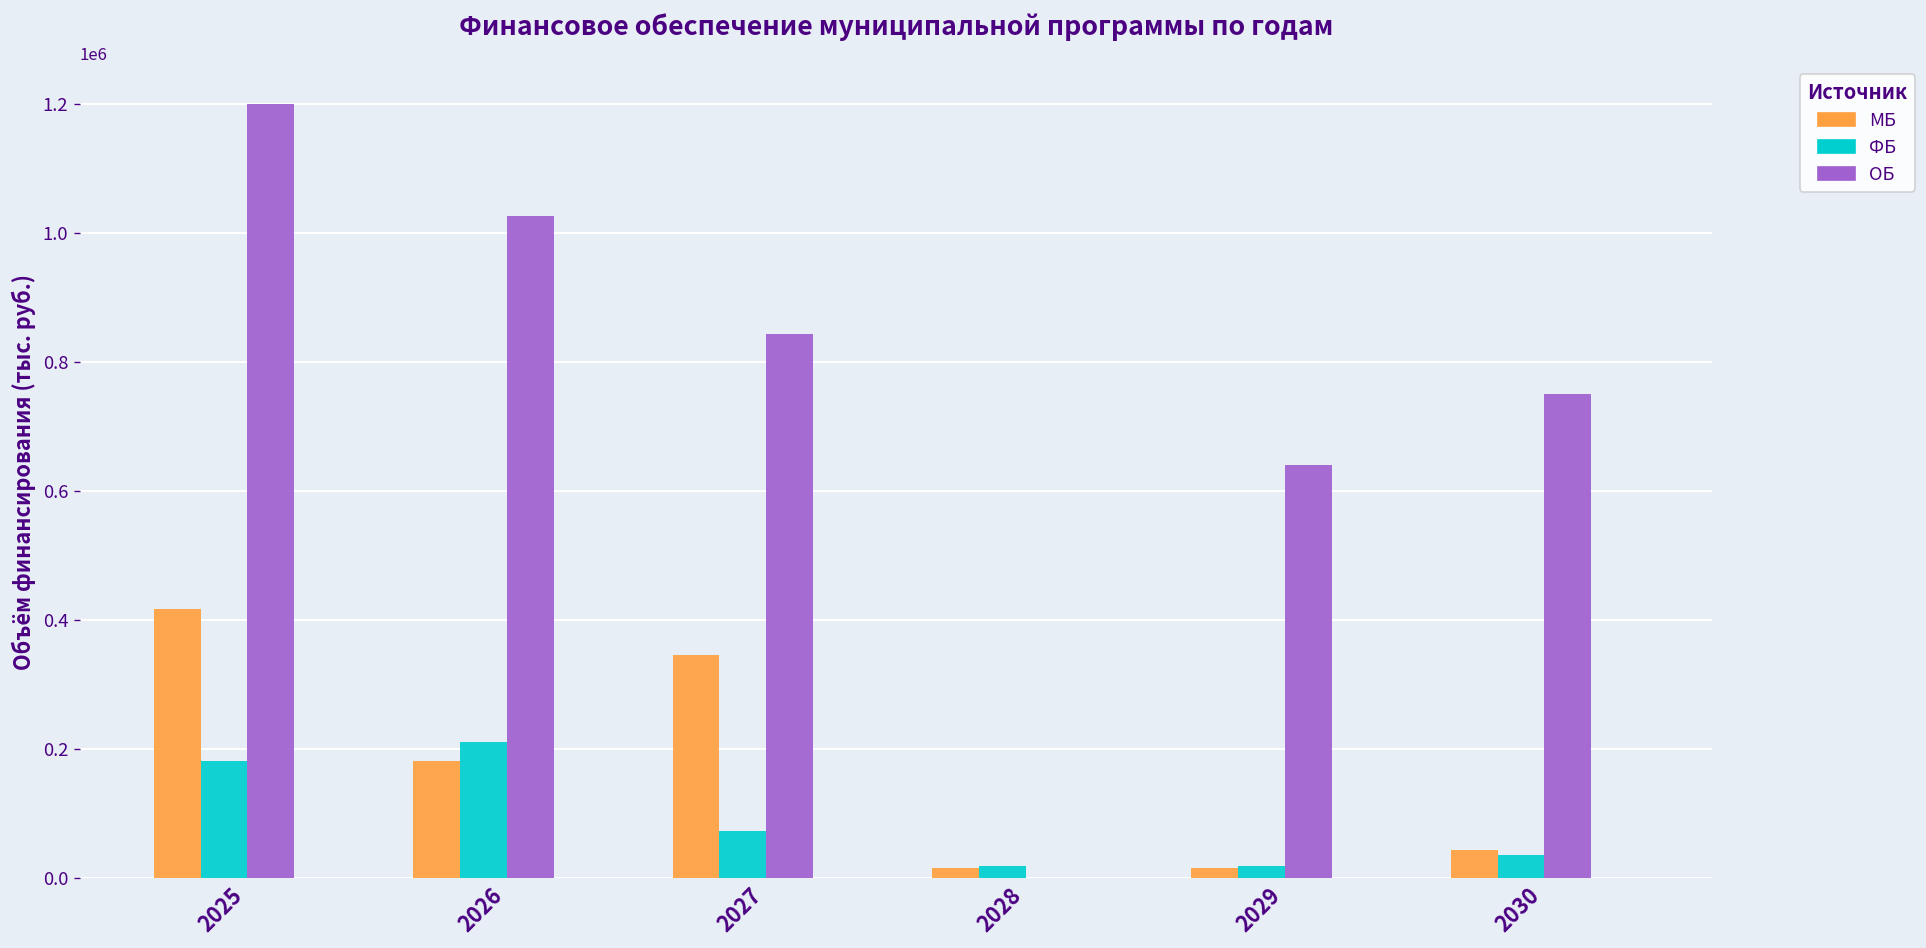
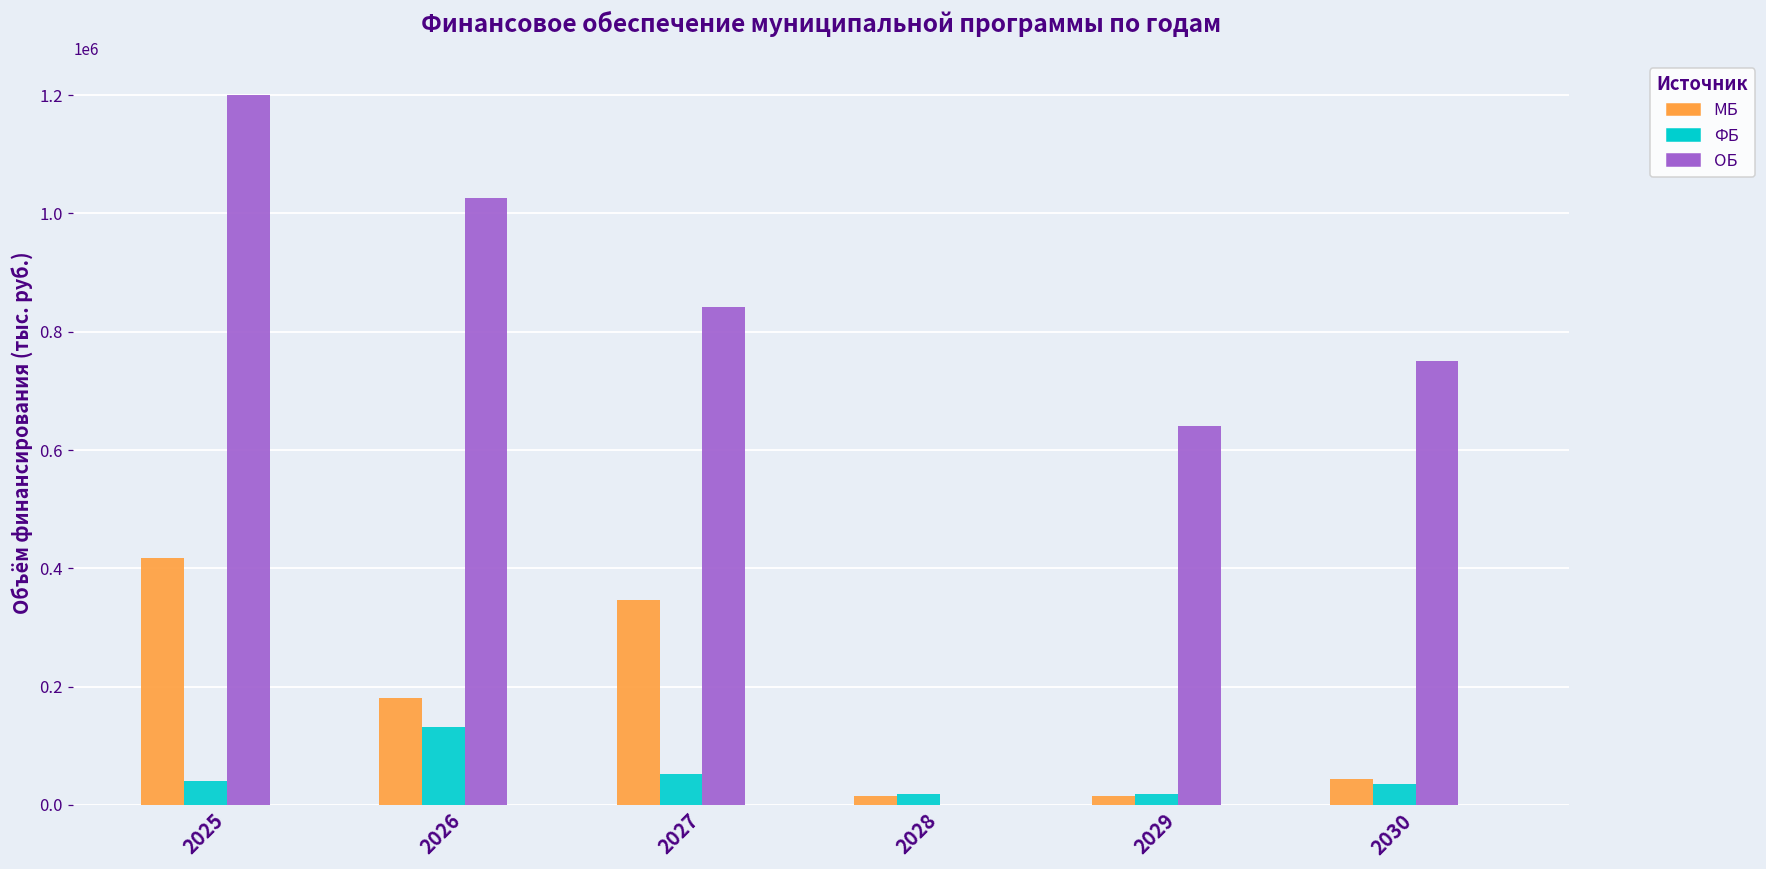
  {
    "МБ": {
      "2025": 420000,
      "2026": 180000,
      "2027": 350000,
      "2028": 20000,
      "2029": 20000,
      "2030": 40000
    },
    "ФБ": {
-     "2025": 180000,
-     "2026": 210000,
-     "2027": 70000,
+     "2025": 40000,
+     "2026": 130000,
+     "2027": 50000,
      "2028": 20000,
      "2029": 20000,
      "2030": 30000
    },
    "ОБ": {
      "2025": 1200000,
      "2026": 1030000,
      "2027": 840000,
      "2028": 0,
      "2029": 640000,
      "2030": 750000
    }
  }
